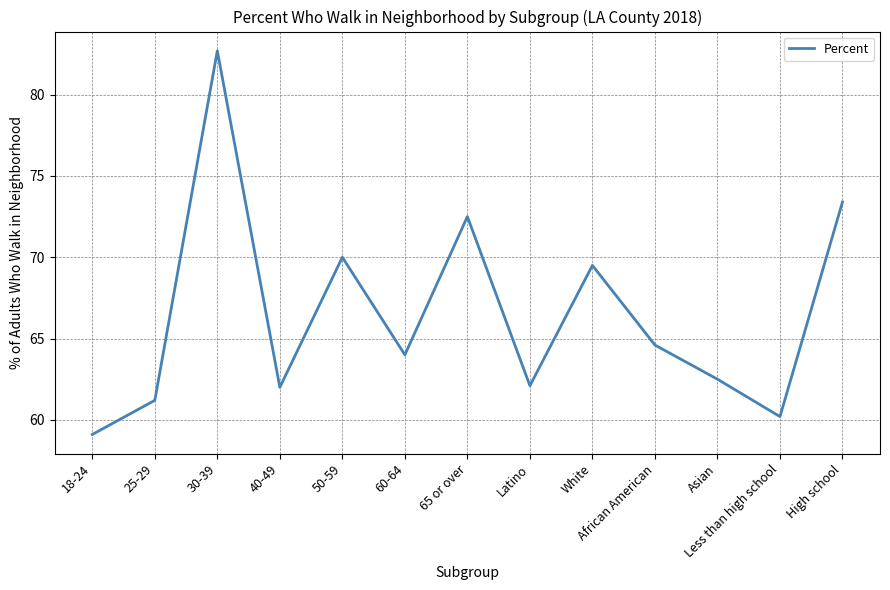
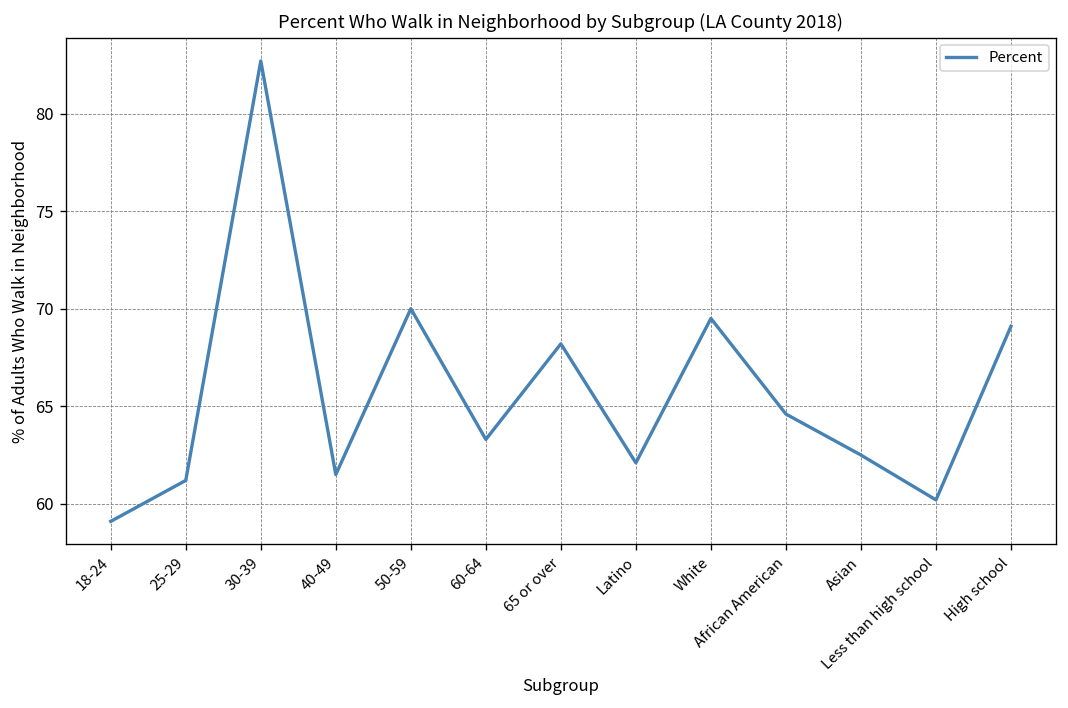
  {
    "18-24": 59.1,
    "25-29": 61.2,
    "30-39": 82.7,
-   "40-49": 62.0,
+   "40-49": 61.5,
    "50-59": 70.0,
-   "60-64": 64.0,
-   "65 or over": 72.5,
+   "60-64": 63.3,
+   "65 or over": 68.2,
    "Latino": 62.1,
    "White": 69.5,
    "African American": 64.6,
    "Asian": 62.5,
    "Less than high school": 60.2,
-   "High school": 73.4
+   "High school": 69.1
  }
